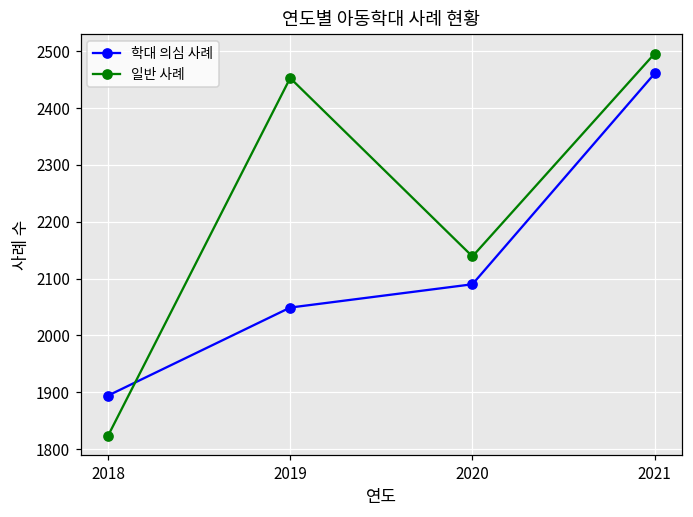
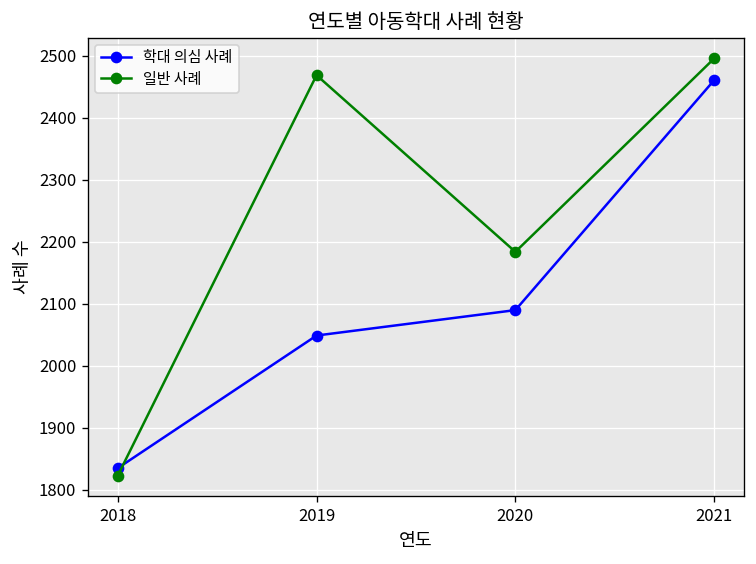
  {
    "학대 의심 사례": {
-     "2018": 1890,
+     "2018": 1840,
      "2019": 2050,
      "2020": 2090,
      "2021": 2460
    },
    "일반 사례": {
      "2018": 1820,
-     "2019": 2450,
-     "2020": 2140,
+     "2019": 2470,
+     "2020": 2180,
      "2021": 2500
    }
  }
